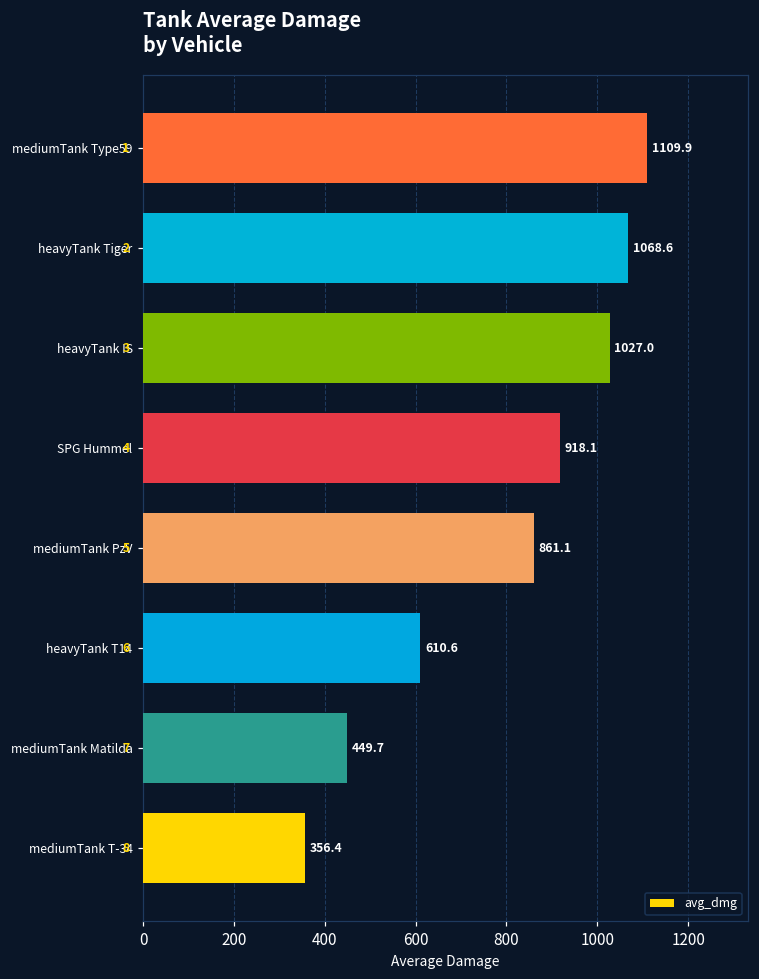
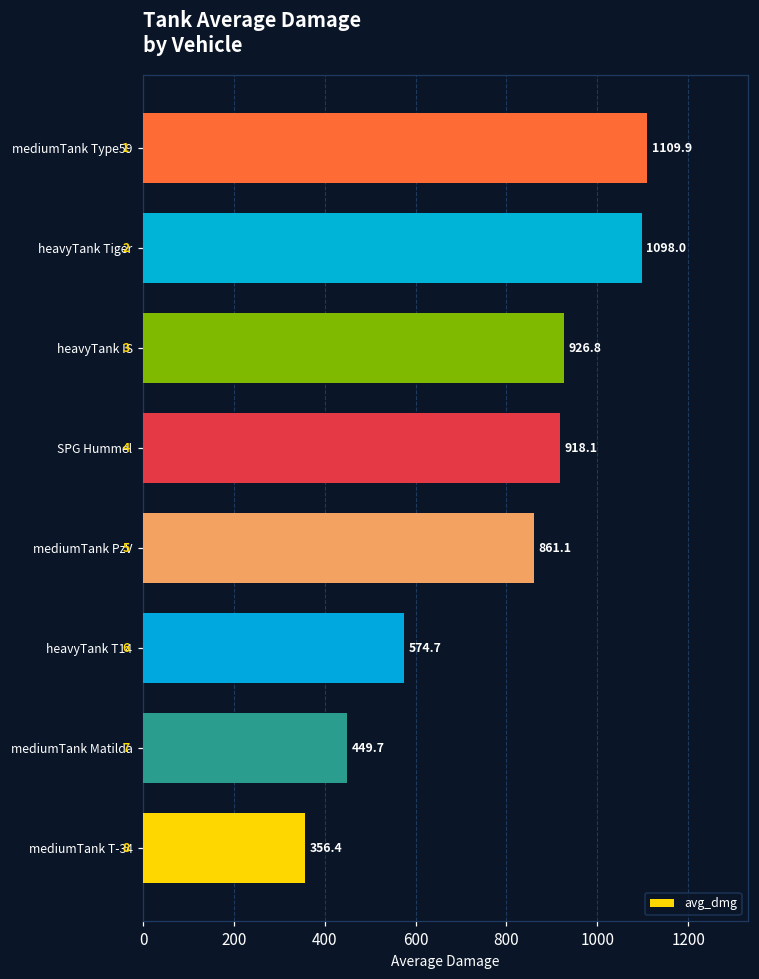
  {
    "mediumTank Type59": 1109.9,
-   "heavyTank Tiger": 1068.6,
-   "heavyTank IS": 1027.0,
+   "heavyTank Tiger": 1098.0,
+   "heavyTank IS": 926.8,
    "SPG Hummel": 918.1,
    "mediumTank PzV": 861.1,
-   "heavyTank T14": 610.6,
+   "heavyTank T14": 574.7,
    "mediumTank Matilda": 449.7,
    "mediumTank T-34": 356.4
  }
